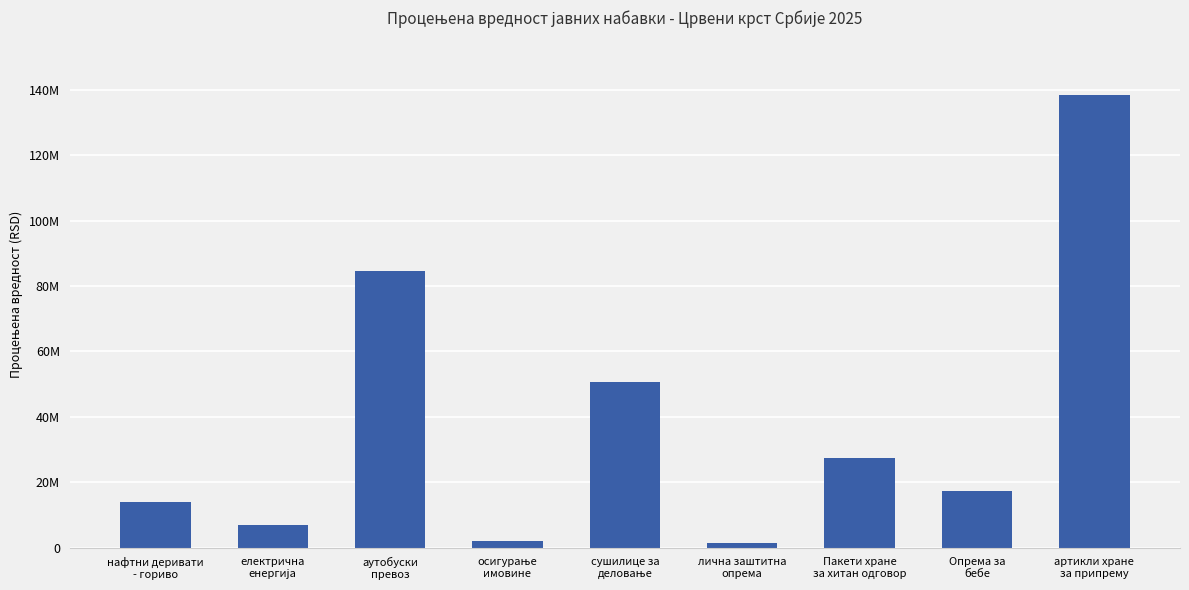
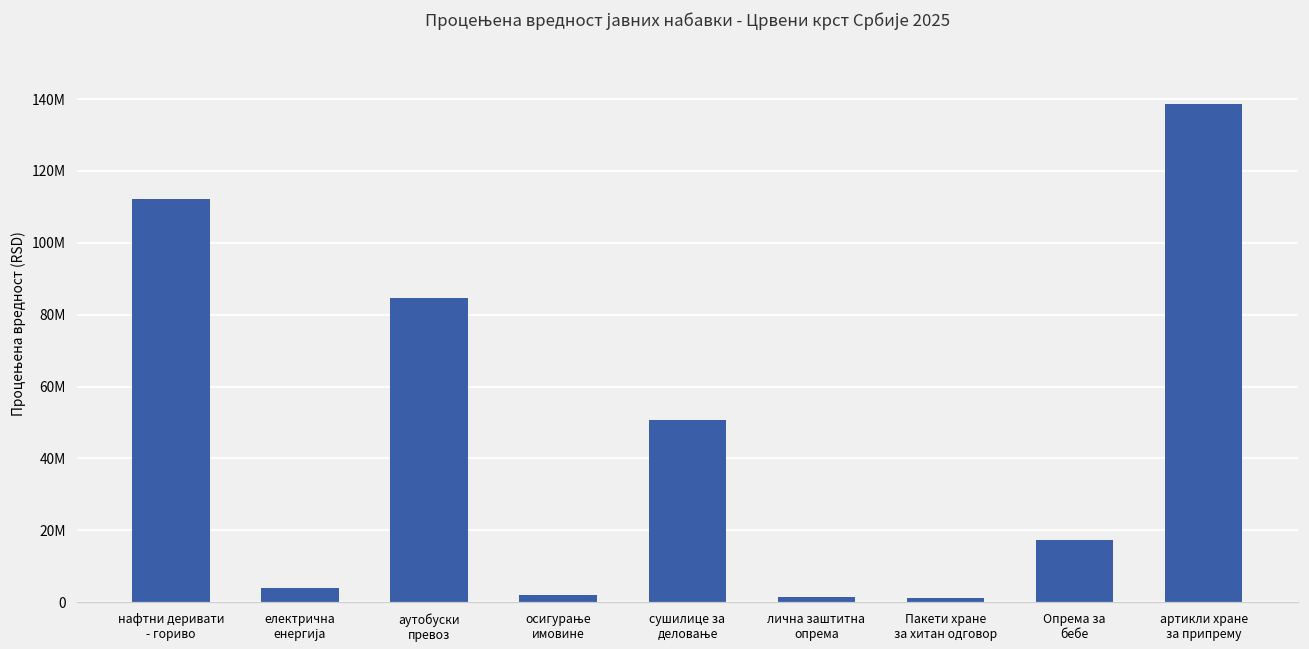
  {
-   "нафтни деривати - гориво": 14000000,
-   "електрична енергија": 7000000,
+   "нафтни деривати - гориво": 112000000,
+   "електрична енергија": 4000000,
    "аутобуски превоз": 85000000,
    "осигурање имовине": 2000000,
    "сушилице за деловање": 51000000,
    "лична заштитна опрема": 1000000,
-   "Пакети хране за хитан одговор": 27000000,
+   "Пакети хране за хитан одговор": 1000000,
    "Опрема за бебе": 17000000,
    "артикли хране за припрему": 139000000
  }
